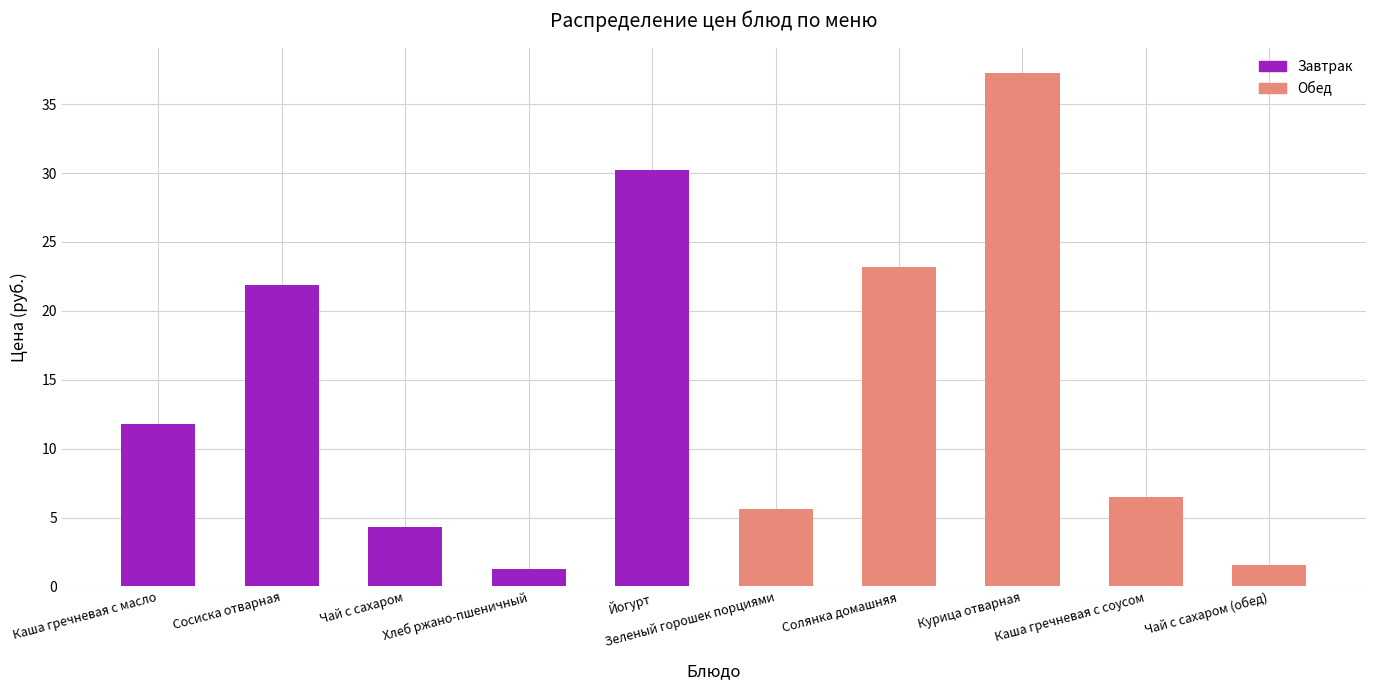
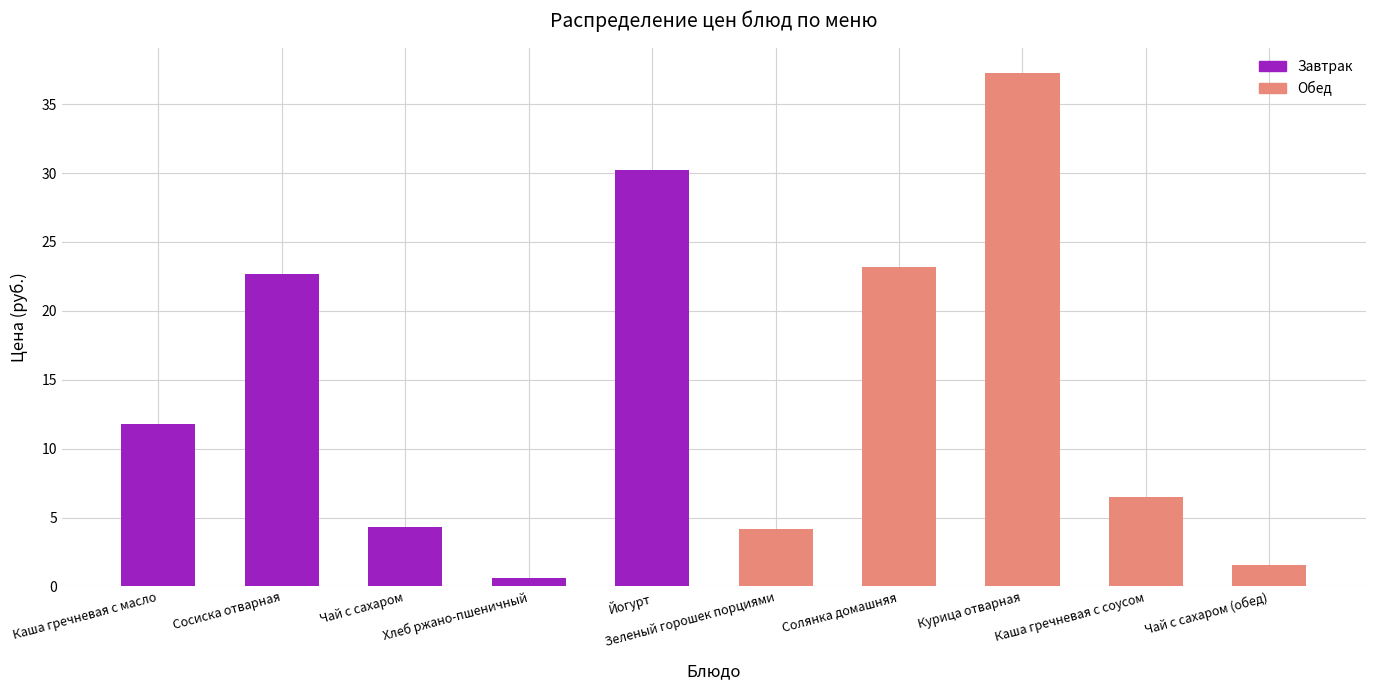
  {
    "Каша гречневая с масло": 11.8,
-   "Сосиска отварная": 21.8,
+   "Сосиска отварная": 22.7,
    "Чай с сахаром": 4.3,
-   "Хлеб ржано-пшеничный": 1.3,
+   "Хлеб ржано-пшеничный": 0.6,
    "Йогурт": 30.2,
-   "Зеленый горошек порциями": 5.6,
+   "Зеленый горошек порциями": 4.2,
    "Солянка домашняя": 23.2,
    "Курица отварная": 37.2,
    "Каша гречневая с соусом": 6.5,
    "Чай с сахаром (обед)": 1.6
  }
